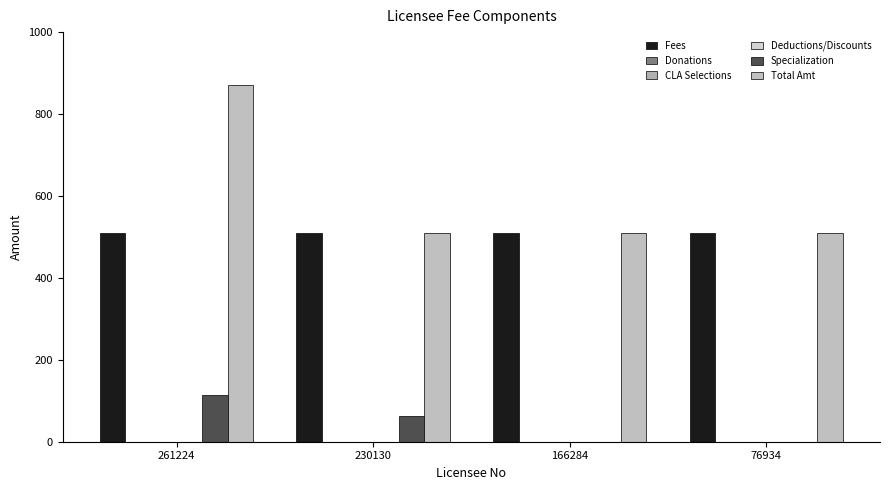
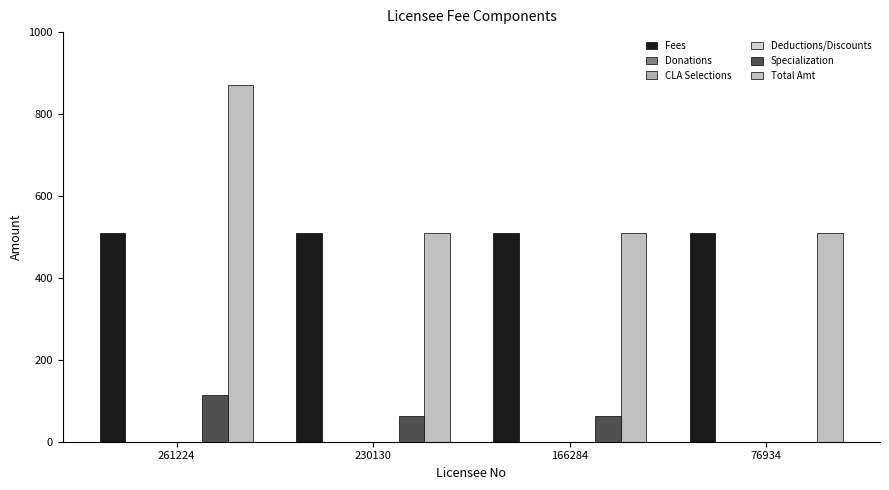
  {
    "Fees": {
      "261224": 510,
      "230130": 510,
      "166284": 510,
      "76934": 510
    },
    "Donations": {
      "261224": 0,
      "230130": 0,
      "166284": 0,
      "76934": 0
    },
    "Specialization": {
      "261224": 110,
      "230130": 60,
-     "166284": 0,
+     "166284": 60,
      "76934": 0
    }
  }
